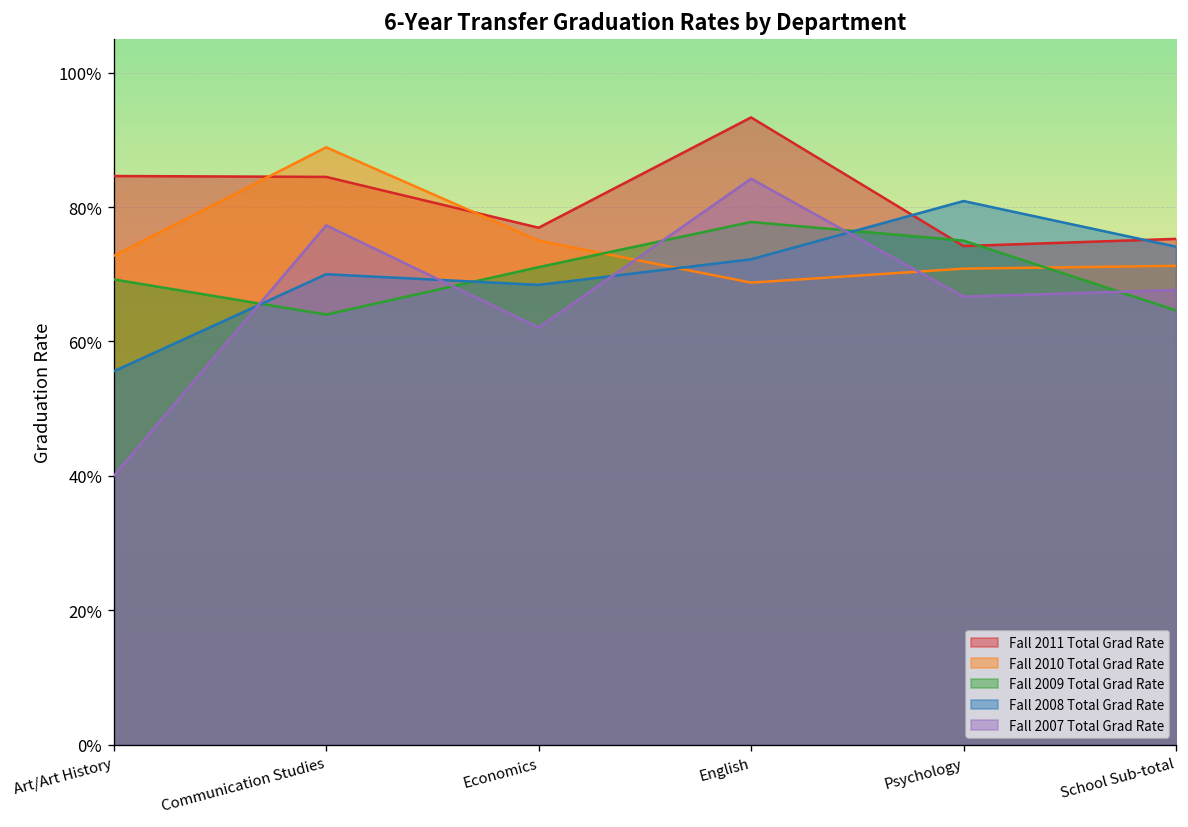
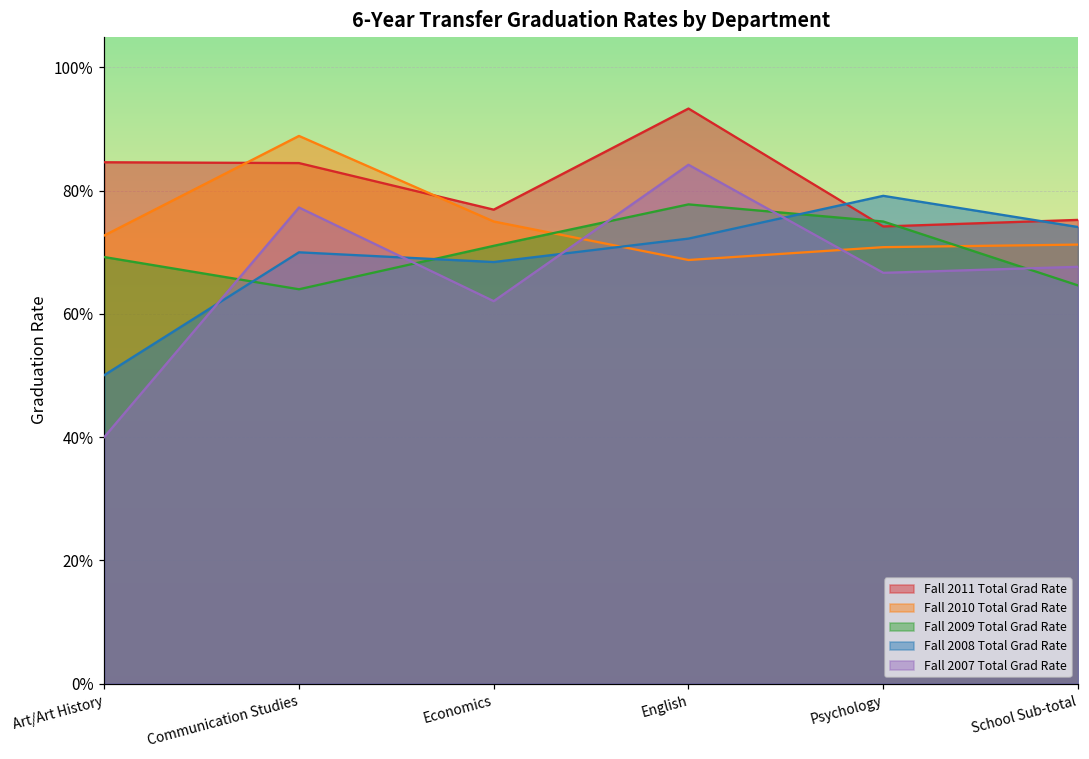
  {
    "Fall 2011 Total Grad Rate": {
      "Art/Art History": "85%",
      "Communication Studies": "84%",
      "Economics": "77%",
      "English": "93%",
      "Psychology": "74%",
      "School Sub-total": "75%"
    },
    "Fall 2010 Total Grad Rate": {
      "Art/Art History": "73%",
      "Communication Studies": "89%",
      "Economics": "75%",
      "English": "69%",
      "Psychology": "71%",
      "School Sub-total": "71%"
    },
    "Fall 2009 Total Grad Rate": {
      "Art/Art History": "69%",
      "Communication Studies": "64%",
      "Economics": "71%",
      "English": "78%",
      "Psychology": "75%",
      "School Sub-total": "65%"
    },
    "Fall 2008 Total Grad Rate": {
-     "Art/Art History": "56%",
+     "Art/Art History": "50%",
      "Communication Studies": "70%",
      "Economics": "68%",
      "English": "72%",
-     "Psychology": "81%",
+     "Psychology": "79%",
      "School Sub-total": "74%"
    },
    "Fall 2007 Total Grad Rate": {
      "Art/Art History": "40%",
      "Communication Studies": "77%",
      "Economics": "62%",
      "English": "84%",
      "Psychology": "67%",
      "School Sub-total": "68%"
    }
  }
